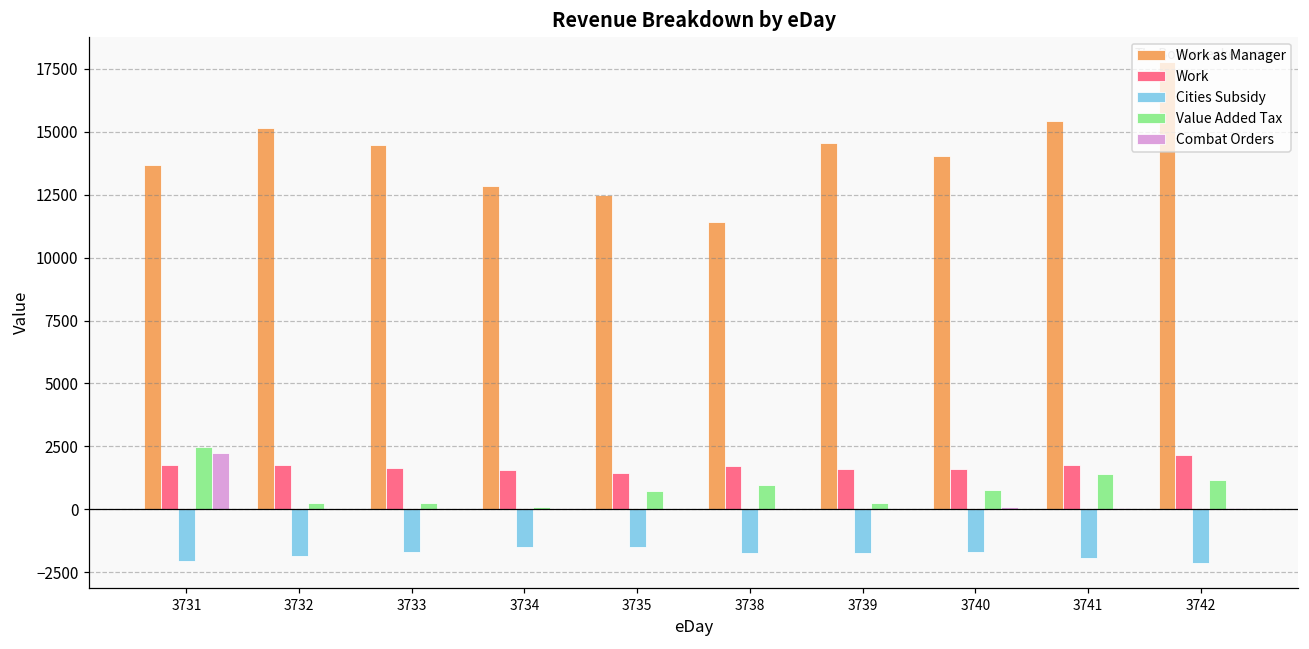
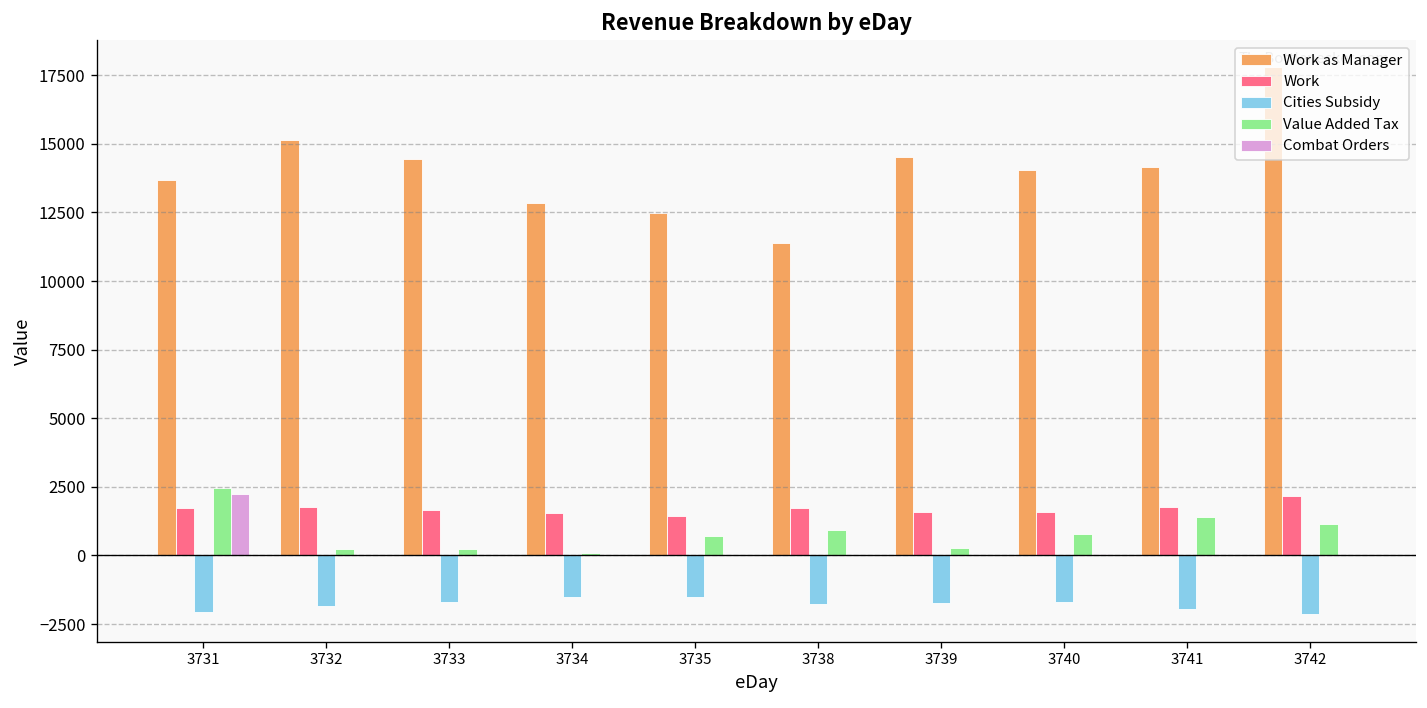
  {
    "Work as Manager": {
      "3731": 13700,
      "3732": 15100,
      "3733": 14500,
      "3734": 12800,
      "3735": 12500,
      "3738": 11400,
      "3739": 14500,
      "3740": 14000,
-     "3741": 15400
+     "3741": 14200
    },
    "Work": {
      "3731": 1700,
      "3732": 1800,
      "3733": 1700,
      "3734": 1500,
      "3735": 1500,
      "3738": 1700,
      "3739": 1600,
      "3740": 1600,
      "3741": 1800,
      "3742": 2200
    },
    "Cities Subsidy": {
      "3731": -2100,
      "3732": -1800,
      "3733": -1700,
      "3734": -1500,
      "3735": -1500,
      "3738": -1800,
      "3739": -1700,
      "3740": -1700,
      "3741": -2000,
      "3742": -2100
    },
    "Value Added Tax": {
      "3731": 2500,
      "3732": 200,
      "3733": 200,
      "3735": 700,
      "3738": 900,
      "3739": 300,
      "3740": 800,
      "3741": 1400,
      "3742": 1200
    },
    "Combat Orders": {
      "3731": 2200,
      "3733": 0
    }
  }
